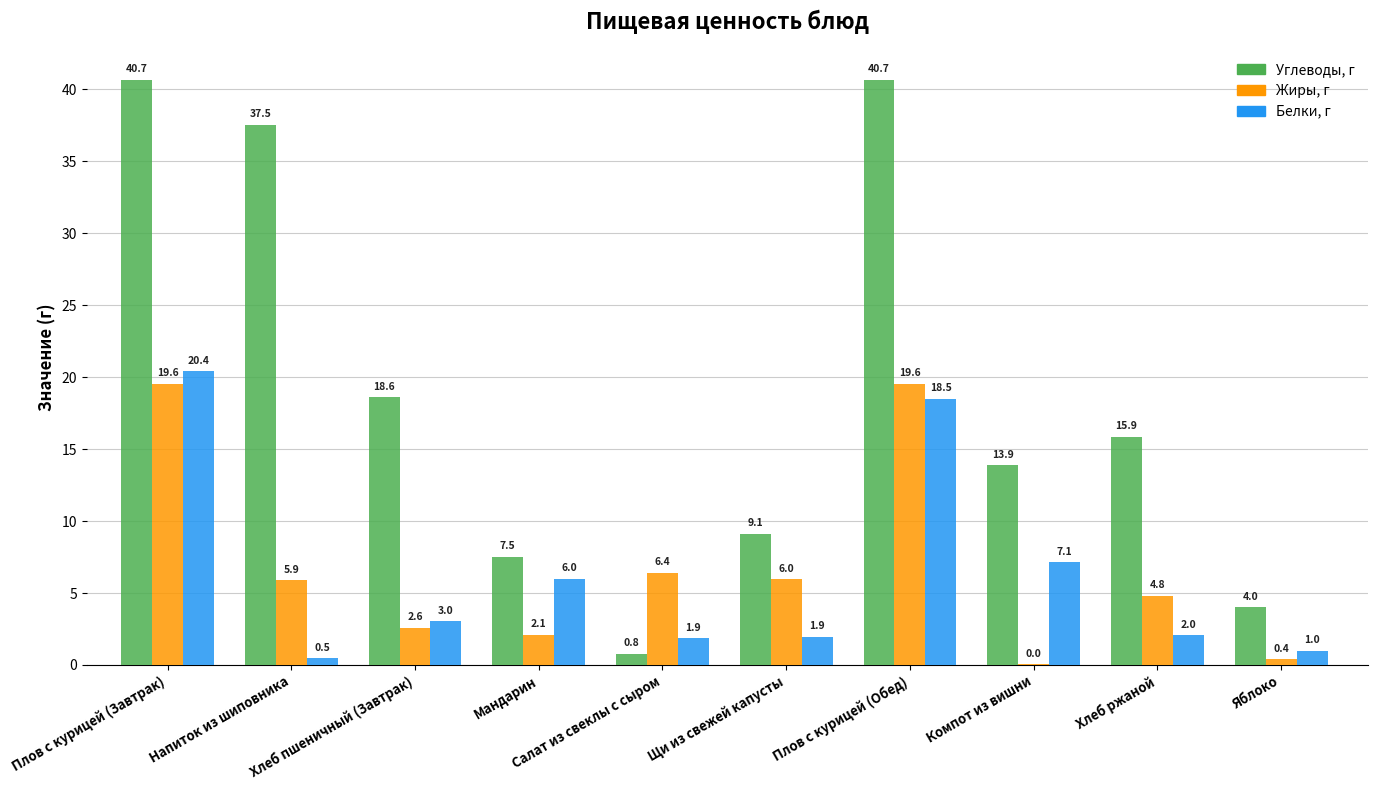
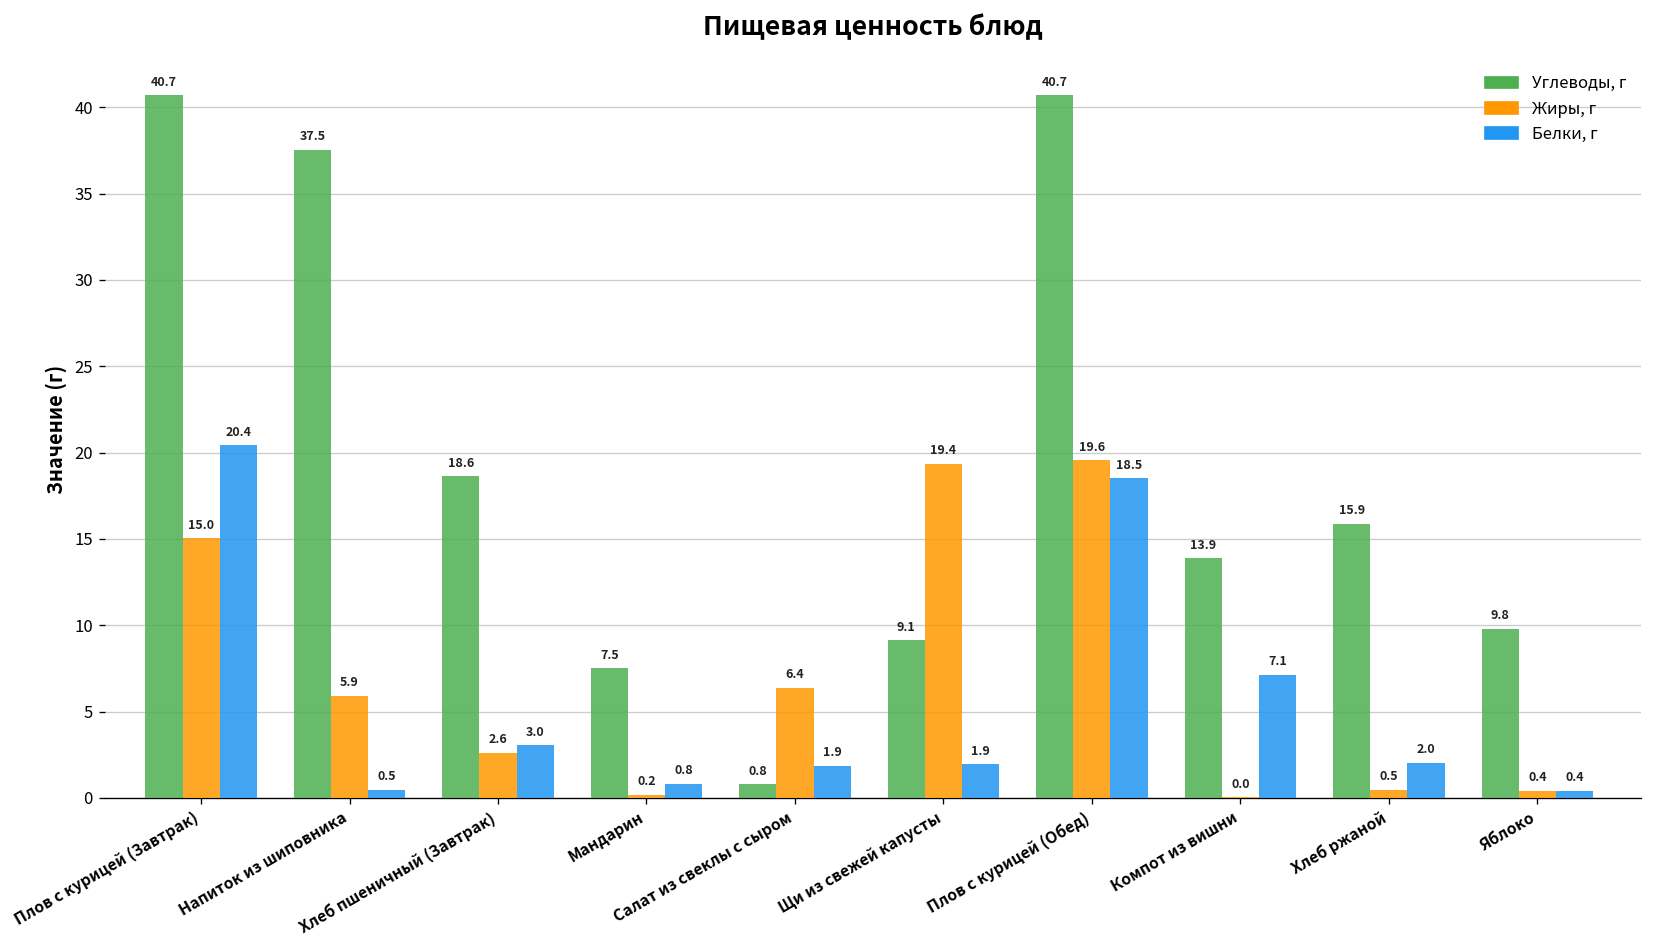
  {
    "Углеводы, г": {
      "Плов с курицей (Завтрак)": 40.7,
      "Напиток из шиповника": 37.5,
      "Хлеб пшеничный (Завтрак)": 18.6,
      "Мандарин": 7.5,
      "Салат из свеклы с сыром": 0.8,
      "Щи из свежей капусты": 9.1,
      "Плов с курицей (Обед)": 40.7,
      "Компот из вишни": 13.9,
      "Хлеб ржаной": 15.9,
-     "Яблоко": 4.0
+     "Яблоко": 9.8
    },
    "Жиры, г": {
-     "Плов с курицей (Завтрак)": 19.6,
+     "Плов с курицей (Завтрак)": 15.0,
      "Напиток из шиповника": 5.9,
      "Хлеб пшеничный (Завтрак)": 2.6,
-     "Мандарин": 2.1,
+     "Мандарин": 0.2,
      "Салат из свеклы с сыром": 6.4,
-     "Щи из свежей капусты": 6.0,
+     "Щи из свежей капусты": 19.4,
      "Плов с курицей (Обед)": 19.6,
      "Компот из вишни": 0.0,
-     "Хлеб ржаной": 4.8,
+     "Хлеб ржаной": 0.5,
      "Яблоко": 0.4
    },
    "Белки, г": {
      "Плов с курицей (Завтрак)": 20.4,
      "Напиток из шиповника": 0.5,
      "Хлеб пшеничный (Завтрак)": 3.0,
-     "Мандарин": 6.0,
+     "Мандарин": 0.8,
      "Салат из свеклы с сыром": 1.9,
      "Щи из свежей капусты": 1.9,
      "Плов с курицей (Обед)": 18.5,
      "Компот из вишни": 7.1,
      "Хлеб ржаной": 2.0,
-     "Яблоко": 1.0
+     "Яблоко": 0.4
    }
  }
